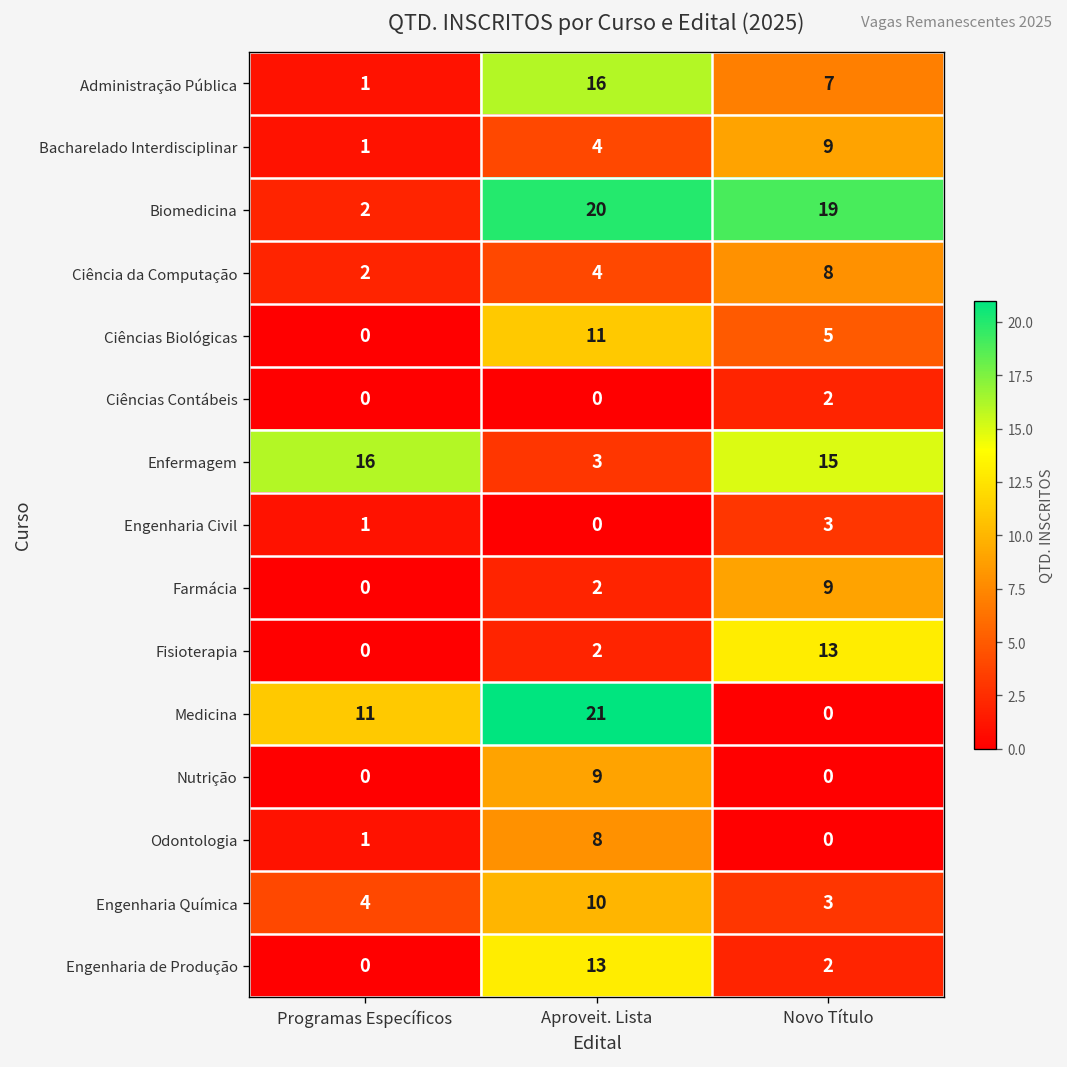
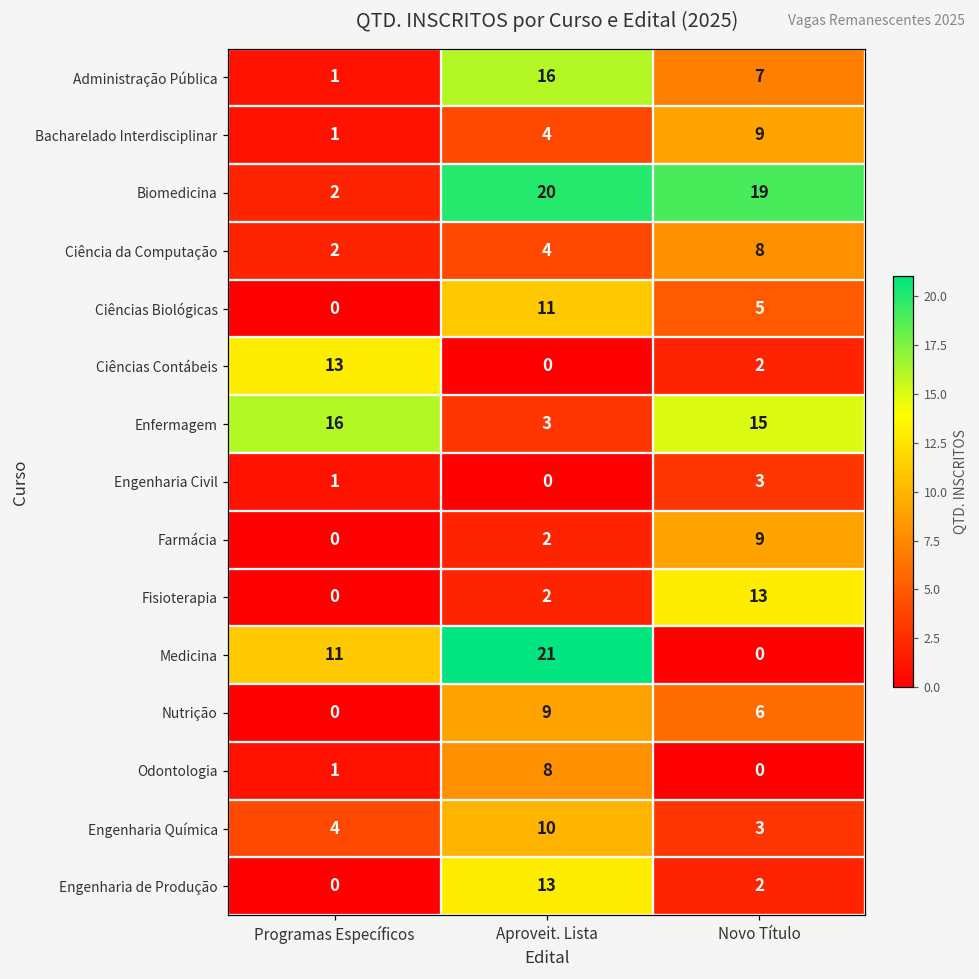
  {
    "Administração Pública": {
      "Programas Específicos": 1,
      "Aproveit. Lista": 16,
      "Novo Título": 7
    },
    "Bacharelado Interdisciplinar": {
      "Programas Específicos": 1,
      "Aproveit. Lista": 4,
      "Novo Título": 9
    },
    "Biomedicina": {
      "Programas Específicos": 2,
      "Aproveit. Lista": 20,
      "Novo Título": 19
    },
    "Ciência da Computação": {
      "Programas Específicos": 2,
      "Aproveit. Lista": 4,
      "Novo Título": 8
    },
    "Ciências Biológicas": {
      "Programas Específicos": 0,
      "Aproveit. Lista": 11,
      "Novo Título": 5
    },
    "Ciências Contábeis": {
-     "Programas Específicos": 0,
+     "Programas Específicos": 13,
      "Aproveit. Lista": 0,
      "Novo Título": 2
    },
    "Enfermagem": {
      "Programas Específicos": 16,
      "Aproveit. Lista": 3,
      "Novo Título": 15
    },
    "Engenharia Civil": {
      "Programas Específicos": 1,
      "Aproveit. Lista": 0,
      "Novo Título": 3
    },
    "Farmácia": {
      "Programas Específicos": 0,
      "Aproveit. Lista": 2,
      "Novo Título": 9
    },
    "Fisioterapia": {
      "Programas Específicos": 0,
      "Aproveit. Lista": 2,
      "Novo Título": 13
    },
    "Medicina": {
      "Programas Específicos": 11,
      "Aproveit. Lista": 21,
      "Novo Título": 0
    },
    "Nutrição": {
      "Programas Específicos": 0,
      "Aproveit. Lista": 9,
-     "Novo Título": 0
+     "Novo Título": 6
    },
    "Odontologia": {
      "Programas Específicos": 1,
      "Aproveit. Lista": 8,
      "Novo Título": 0
    },
    "Engenharia Química": {
      "Programas Específicos": 4,
      "Aproveit. Lista": 10,
      "Novo Título": 3
    },
    "Engenharia de Produção": {
      "Programas Específicos": 0,
      "Aproveit. Lista": 13,
      "Novo Título": 2
    }
  }
